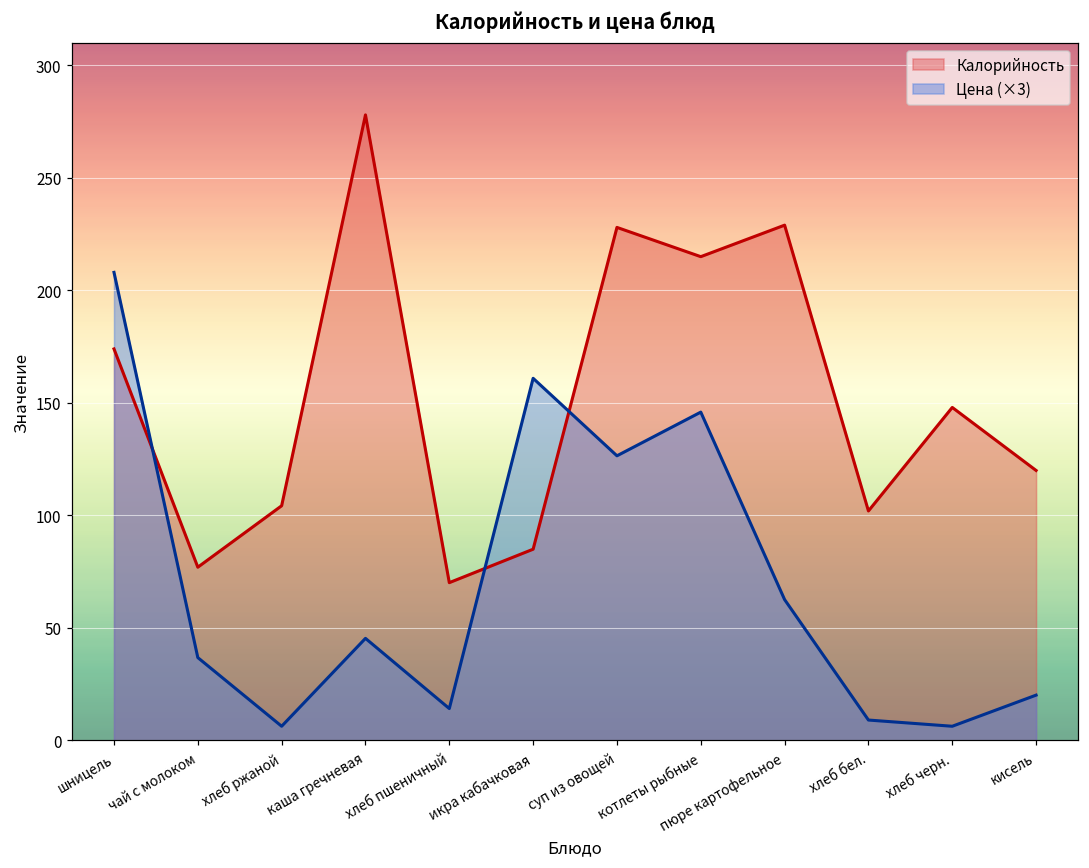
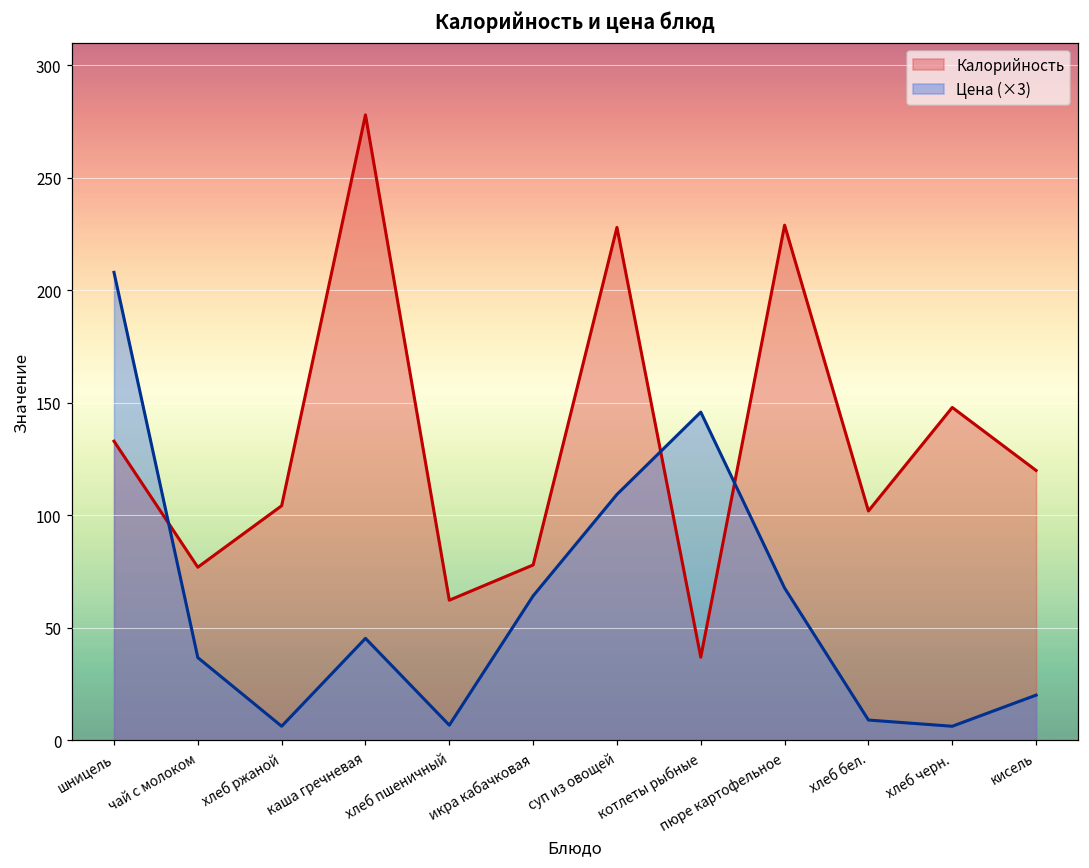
  {
    "Калорийность": {
-     "шницель": 174,
+     "шницель": 133,
      "чай с молоком": 77,
      "хлеб ржаной": 104,
      "каша гречневая": 278,
-     "хлеб пшеничный": 70,
-     "икра кабачковая": 85,
+     "хлеб пшеничный": 62,
+     "икра кабачковая": 78,
      "суп из овощей": 228,
-     "котлеты рыбные": 215,
+     "котлеты рыбные": 37,
      "пюре картофельное": 229,
      "хлеб бел.": 102,
      "хлеб черн.": 148,
      "кисель": 120
    },
    "Цена (×3)": {
      "шницель": 208,
      "чай с молоком": 37,
      "хлеб ржаной": 6,
      "каша гречневая": 45,
-     "хлеб пшеничный": 14,
-     "икра кабачковая": 161,
-     "суп из овощей": 127,
+     "хлеб пшеничный": 7,
+     "икра кабачковая": 64,
+     "суп из овощей": 109,
      "котлеты рыбные": 146,
-     "пюре картофельное": 63,
+     "пюре картофельное": 68,
      "хлеб бел.": 9,
      "хлеб черн.": 6,
      "кисель": 20
    }
  }
